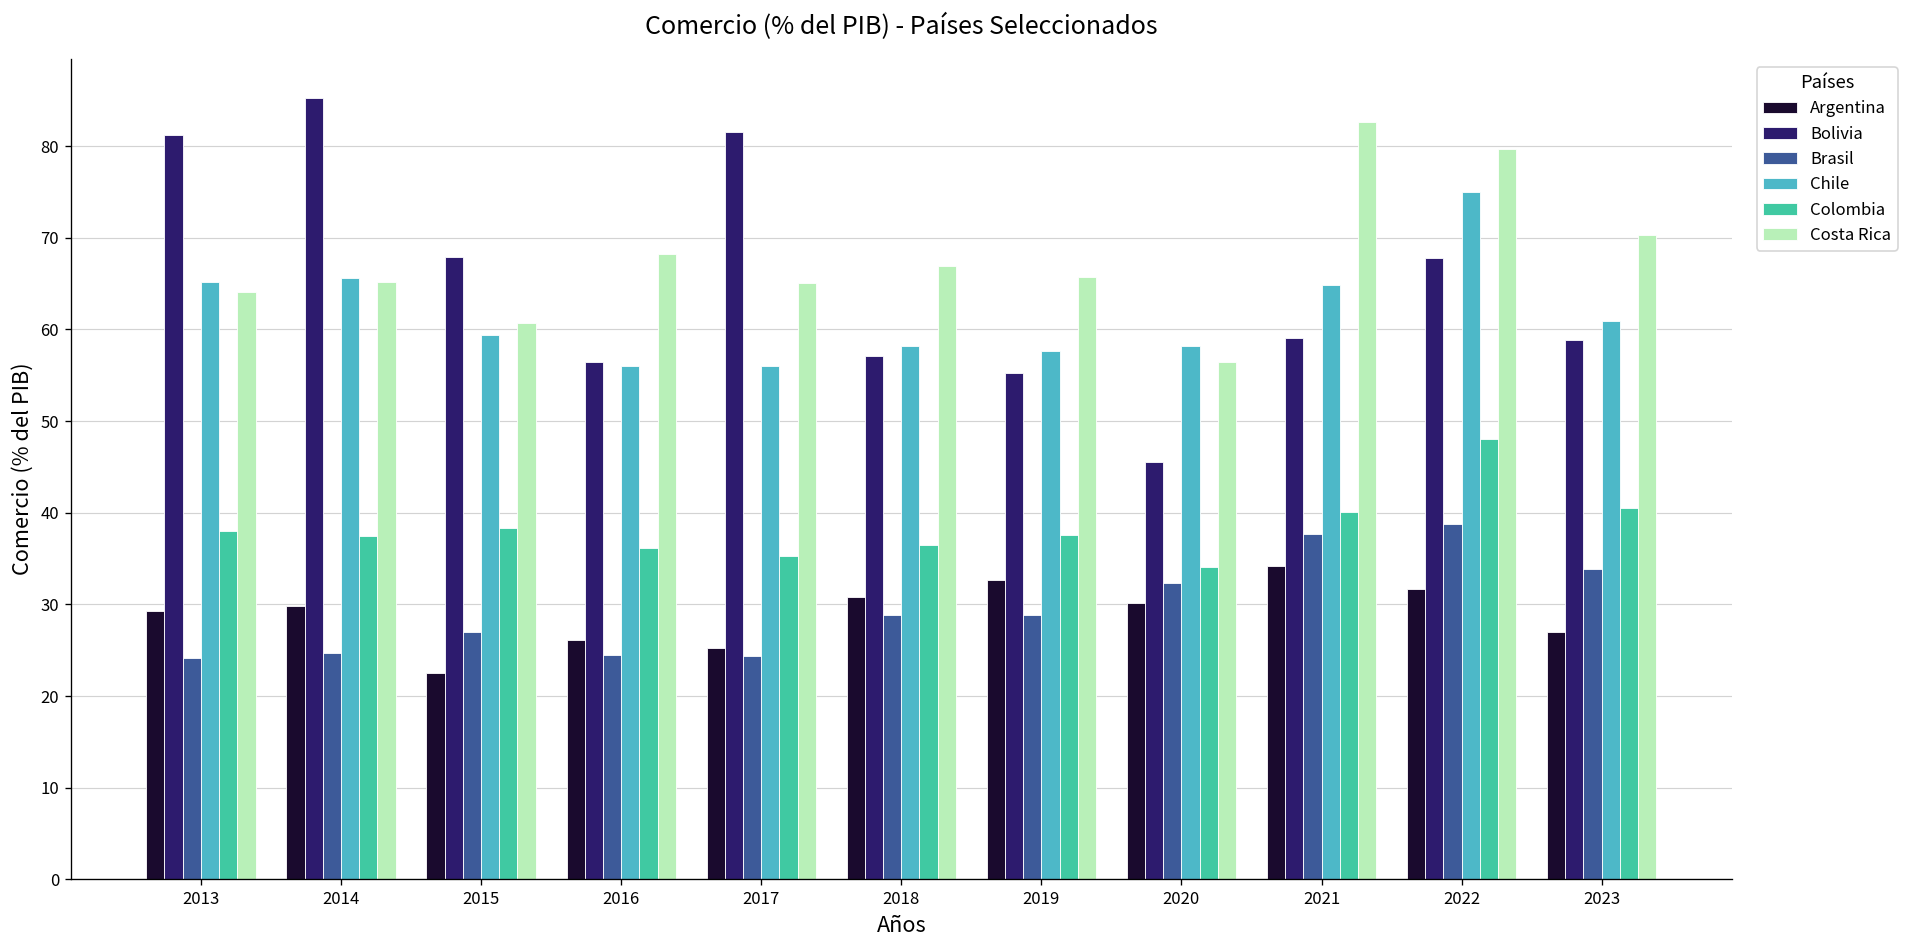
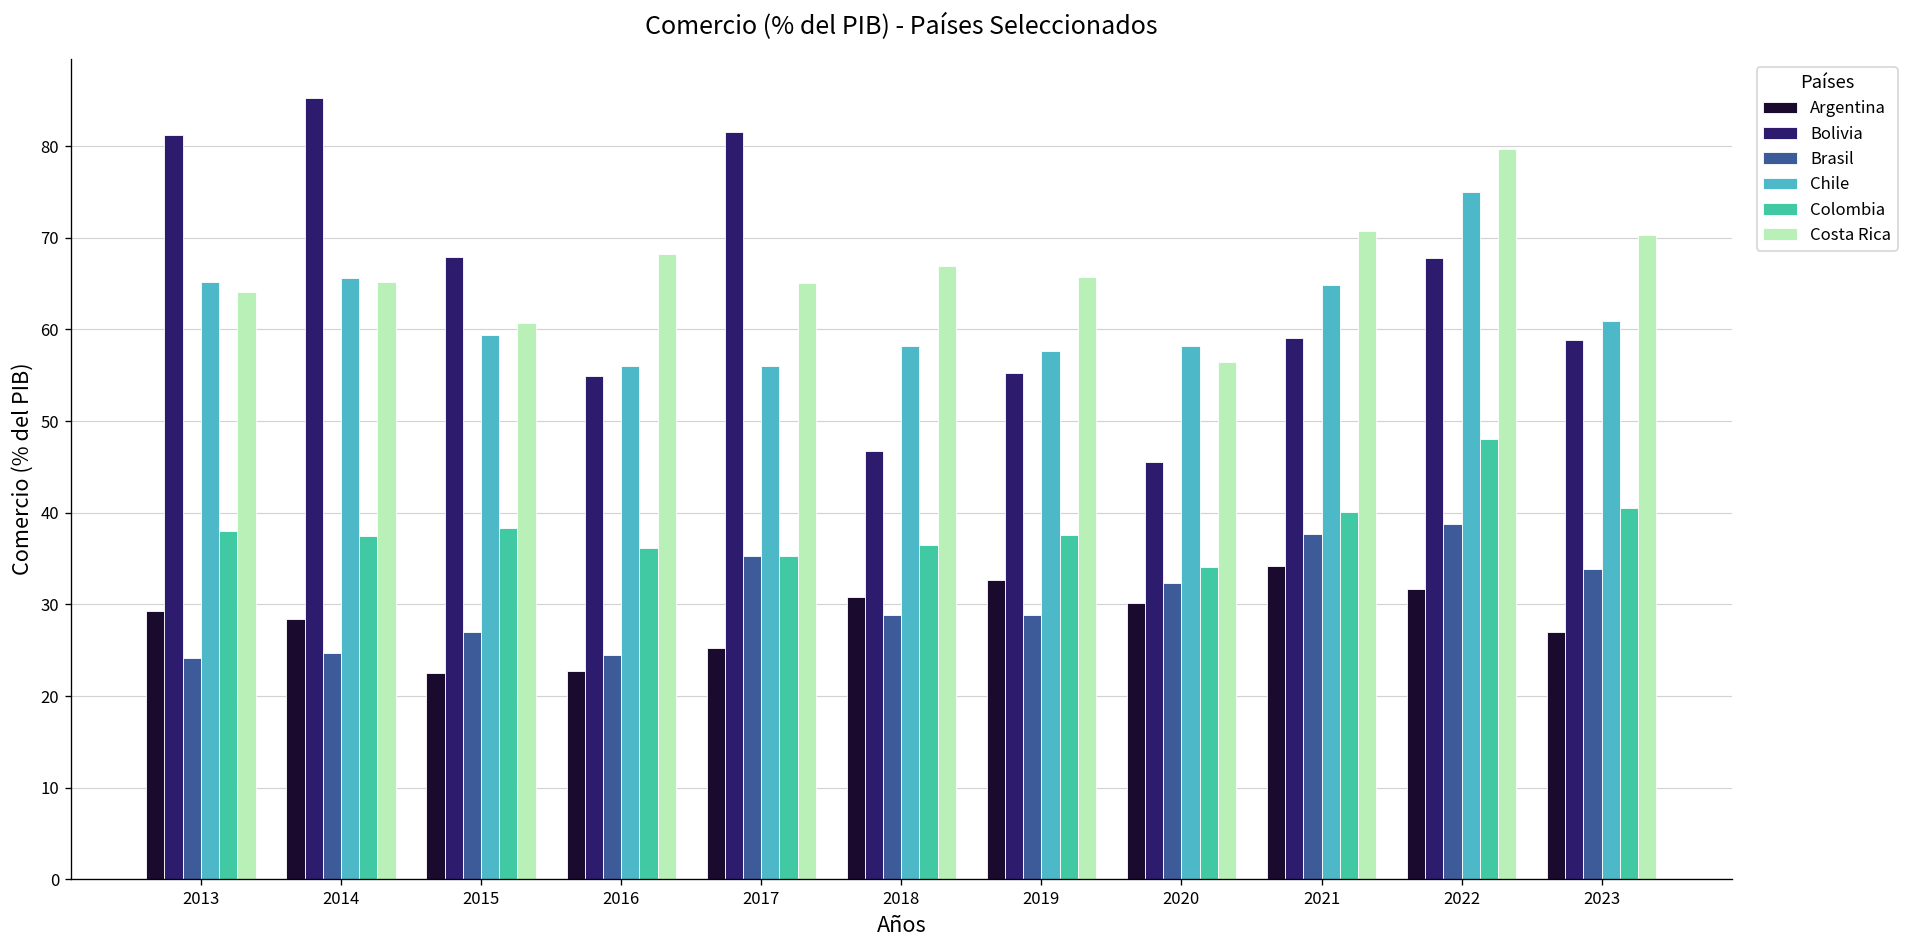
  {
    "Argentina": {
      "2013": 29,
-     "2014": 30,
+     "2014": 28,
      "2015": 22,
-     "2016": 26,
+     "2016": 23,
      "2017": 25,
      "2018": 31,
      "2019": 33,
      "2020": 30,
      "2021": 34,
      "2022": 32,
      "2023": 27
    },
    "Bolivia": {
      "2013": 81,
      "2014": 85,
      "2015": 68,
-     "2016": 56,
+     "2016": 55,
      "2017": 82,
-     "2018": 57,
+     "2018": 47,
      "2019": 55,
      "2020": 46,
      "2021": 59,
      "2022": 68,
      "2023": 59
    },
    "Brasil": {
      "2013": 24,
      "2014": 25,
      "2015": 27,
      "2016": 25,
-     "2017": 24,
+     "2017": 35,
      "2018": 29,
      "2019": 29,
      "2020": 32,
      "2021": 38,
      "2022": 39,
      "2023": 34
    },
    "Costa Rica": {
      "2013": 64,
      "2014": 65,
      "2015": 61,
      "2016": 68,
      "2017": 65,
      "2018": 67,
      "2019": 66,
      "2020": 56,
-     "2021": 83,
+     "2021": 71,
      "2022": 80,
      "2023": 70
    }
  }
